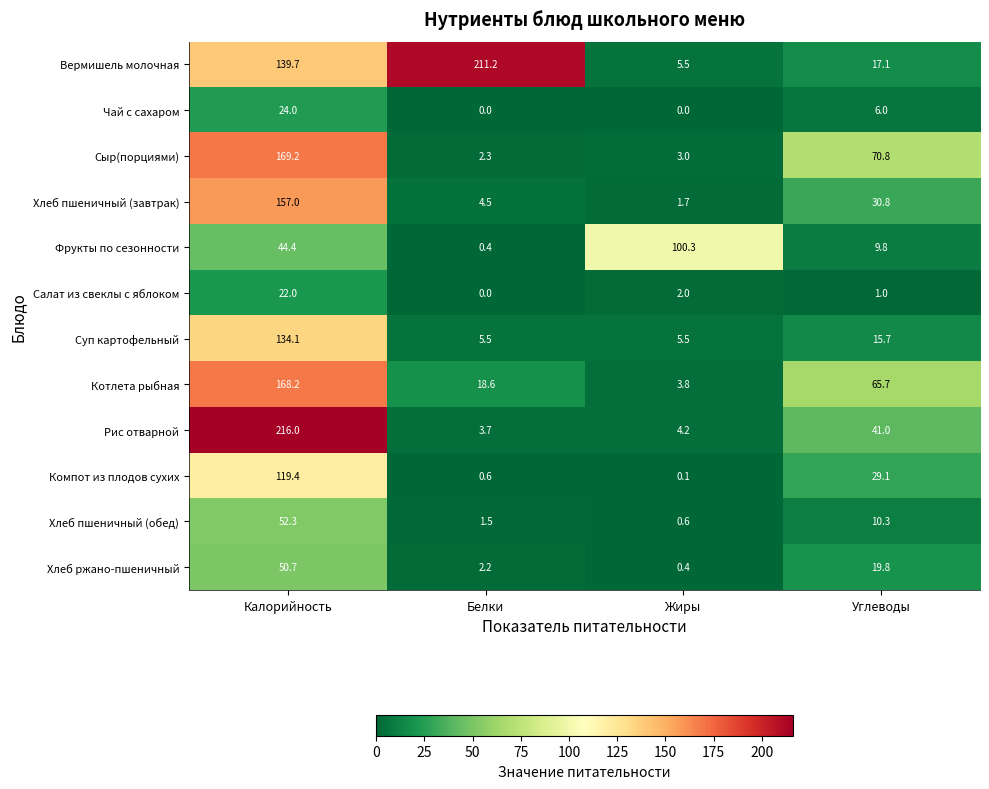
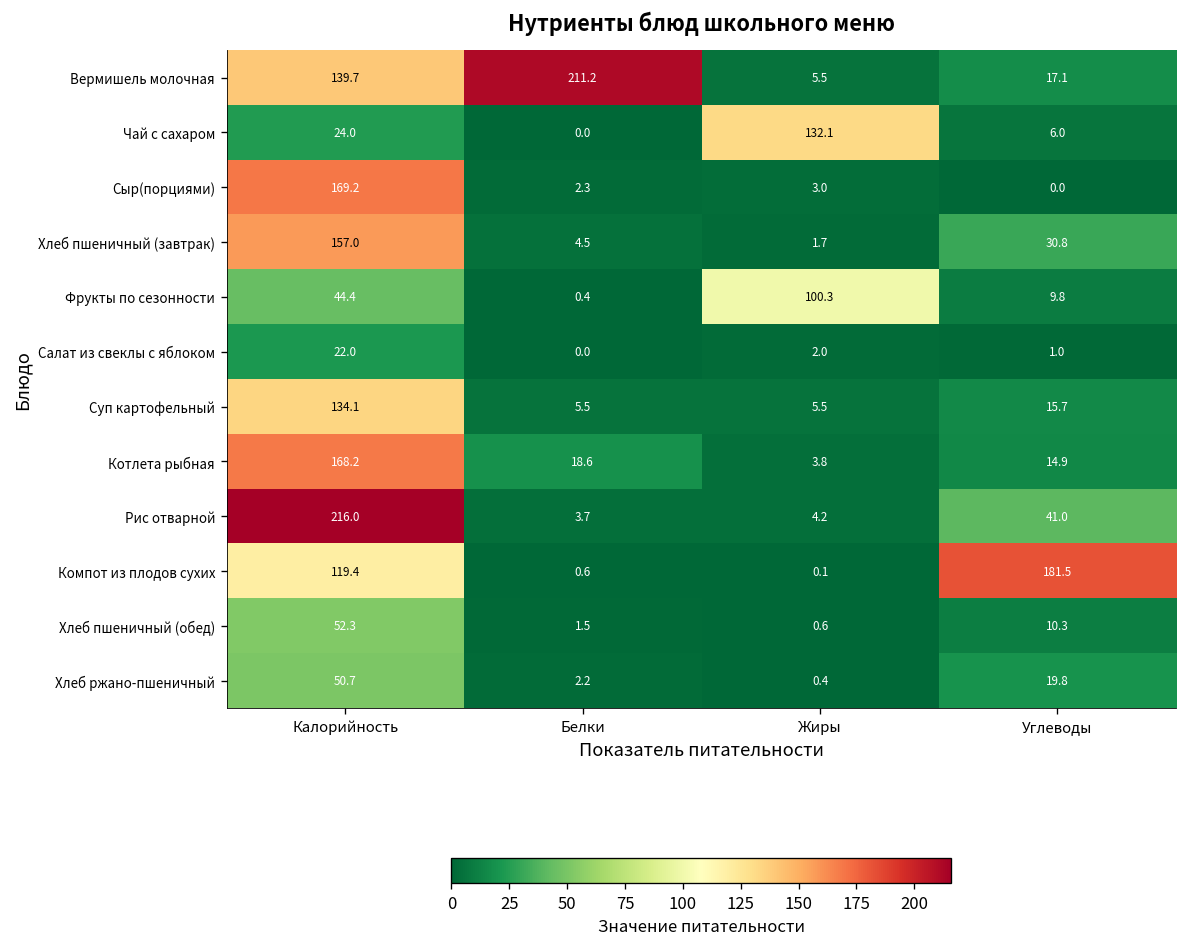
  {
    "Вермишель молочная": {
      "Калорийность": 139.7,
      "Белки": 211.2,
      "Жиры": 5.5,
      "Углеводы": 17.1
    },
    "Чай с сахаром": {
      "Калорийность": 24.0,
      "Белки": 0.0,
-     "Жиры": 0.0,
+     "Жиры": 132.1,
      "Углеводы": 6.0
    },
    "Сыр(порциями)": {
      "Калорийность": 169.2,
      "Белки": 2.3,
      "Жиры": 3.0,
-     "Углеводы": 70.8
+     "Углеводы": 0.0
    },
    "Хлеб пшеничный (завтрак)": {
      "Калорийность": 157.0,
      "Белки": 4.5,
      "Жиры": 1.7,
      "Углеводы": 30.8
    },
    "Фрукты по сезонности": {
      "Калорийность": 44.4,
      "Белки": 0.4,
      "Жиры": 100.3,
      "Углеводы": 9.8
    },
    "Салат из свеклы с яблоком": {
      "Калорийность": 22.0,
      "Белки": 0.0,
      "Жиры": 2.0,
      "Углеводы": 1.0
    },
    "Суп картофельный": {
      "Калорийность": 134.1,
      "Белки": 5.5,
      "Жиры": 5.5,
      "Углеводы": 15.7
    },
    "Котлета рыбная": {
      "Калорийность": 168.2,
      "Белки": 18.6,
      "Жиры": 3.8,
-     "Углеводы": 65.7
+     "Углеводы": 14.9
    },
    "Рис отварной": {
      "Калорийность": 216.0,
      "Белки": 3.7,
      "Жиры": 4.2,
      "Углеводы": 41.0
    },
    "Компот из плодов сухих": {
      "Калорийность": 119.4,
      "Белки": 0.6,
      "Жиры": 0.1,
-     "Углеводы": 29.1
+     "Углеводы": 181.5
    },
    "Хлеб пшеничный (обед)": {
      "Калорийность": 52.3,
      "Белки": 1.5,
      "Жиры": 0.6,
      "Углеводы": 10.3
    },
    "Хлеб ржано-пшеничный": {
      "Калорийность": 50.7,
      "Белки": 2.2,
      "Жиры": 0.4,
      "Углеводы": 19.8
    }
  }
